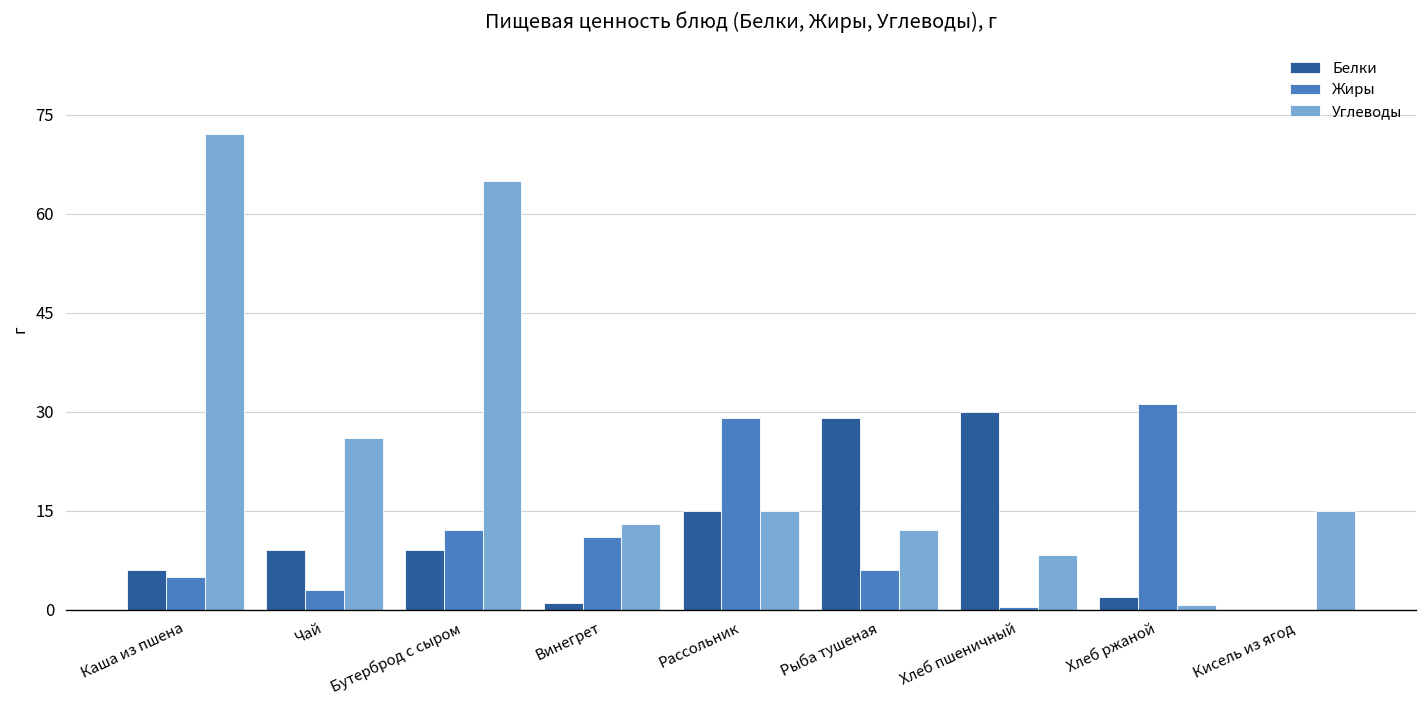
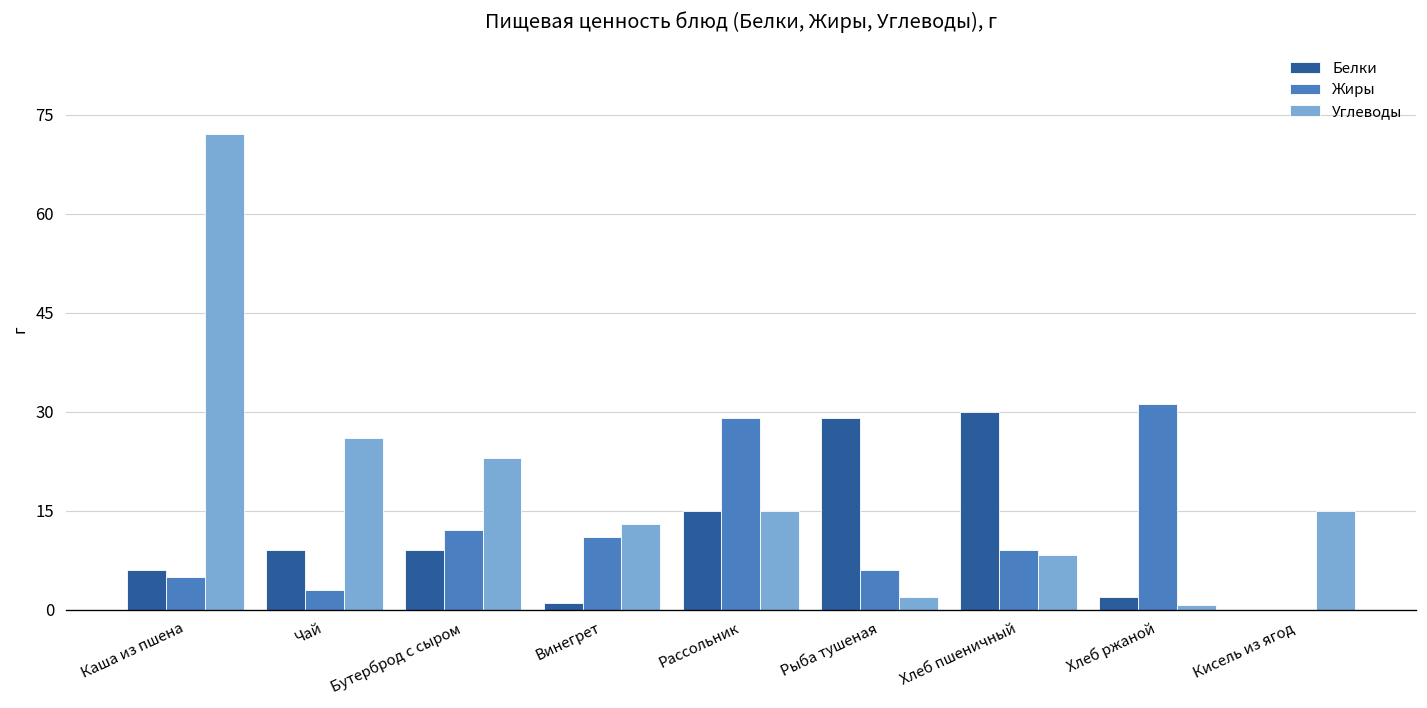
  {
    "Белки": {
      "Каша из пшена": 6,
      "Чай": 9,
      "Бутерброд с сыром": 9,
      "Винегрет": 1,
      "Рассольник": 15,
      "Рыба тушеная": 29,
      "Хлеб пшеничный": 30,
      "Хлеб ржаной": 2,
      "Кисель из ягод": 0
    },
    "Жиры": {
      "Каша из пшена": 5,
      "Чай": 3,
      "Бутерброд с сыром": 12,
      "Винегрет": 11,
      "Рассольник": 29,
      "Рыба тушеная": 6,
-     "Хлеб пшеничный": 0,
+     "Хлеб пшеничный": 9,
      "Хлеб ржаной": 31,
      "Кисель из ягод": 0
    },
    "Углеводы": {
      "Каша из пшена": 72,
      "Чай": 26,
-     "Бутерброд с сыром": 65,
+     "Бутерброд с сыром": 23,
      "Винегрет": 13,
      "Рассольник": 15,
-     "Рыба тушеная": 12,
+     "Рыба тушеная": 2,
      "Хлеб пшеничный": 8,
      "Хлеб ржаной": 1,
      "Кисель из ягод": 15
    }
  }
